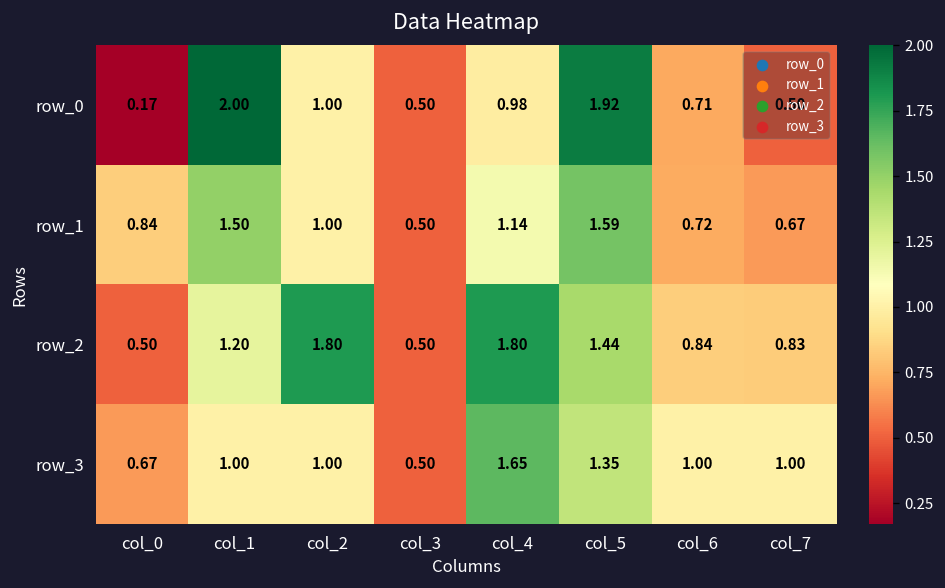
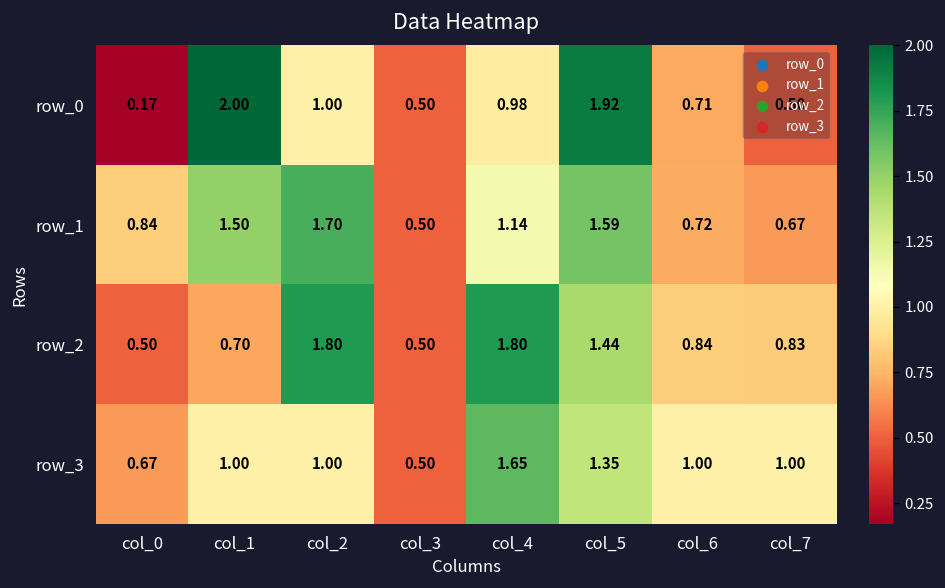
  {
    "row_0": {
      "col_0": 0.17,
      "col_1": 2.00,
      "col_2": 1.00,
      "col_3": 0.50,
      "col_4": 0.98,
      "col_5": 1.92,
      "col_6": 0.71
    },
    "row_1": {
      "col_0": 0.84,
      "col_1": 1.50,
-     "col_2": 1.00,
+     "col_2": 1.70,
      "col_3": 0.50,
      "col_4": 1.14,
      "col_5": 1.59,
      "col_6": 0.72,
      "col_7": 0.67
    },
    "row_2": {
      "col_0": 0.50,
-     "col_1": 1.20,
+     "col_1": 0.70,
      "col_2": 1.80,
      "col_3": 0.50,
      "col_4": 1.80,
      "col_5": 1.44,
      "col_6": 0.84,
      "col_7": 0.83
    },
    "row_3": {
      "col_0": 0.67,
      "col_1": 1.00,
      "col_2": 1.00,
      "col_3": 0.50,
      "col_4": 1.65,
      "col_5": 1.35,
      "col_6": 1.00,
      "col_7": 1.00
    }
  }
